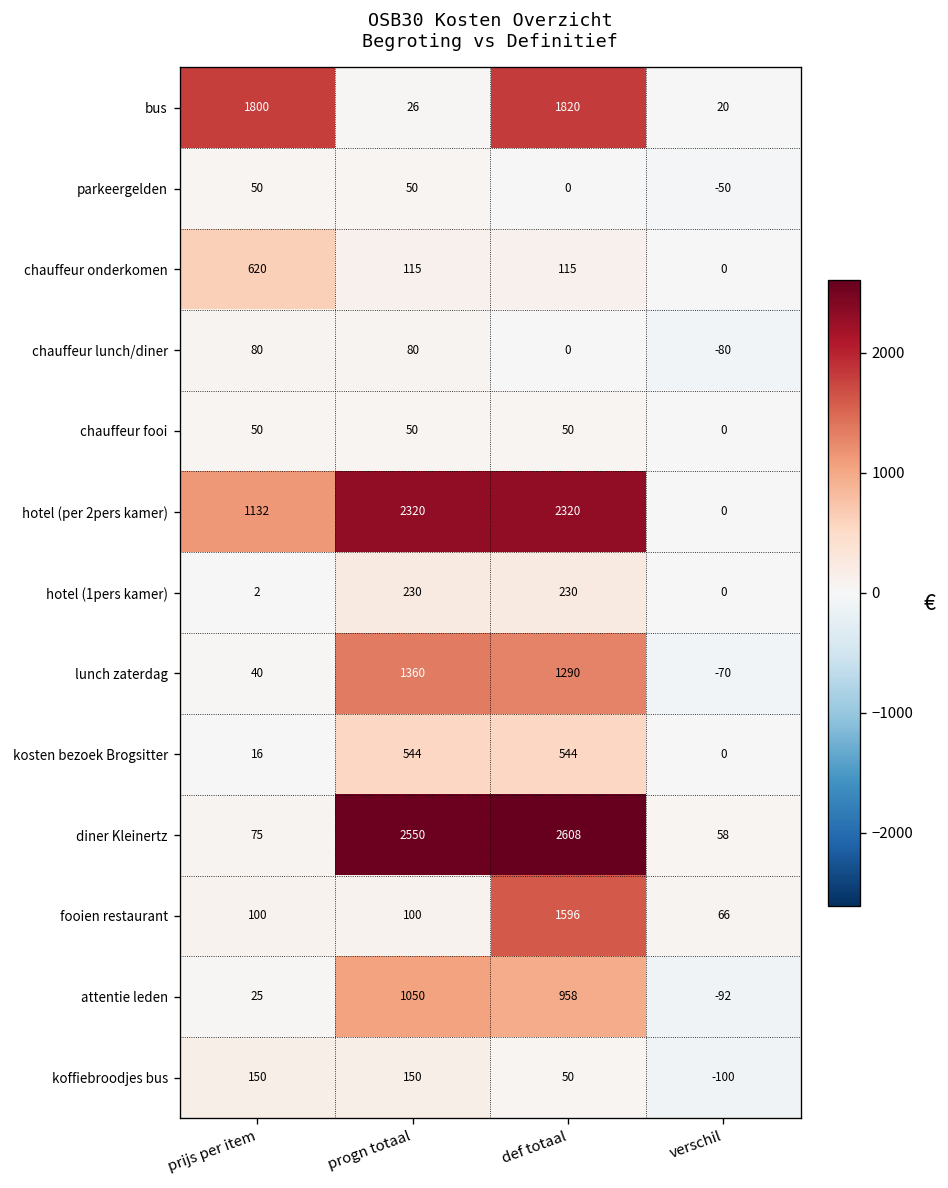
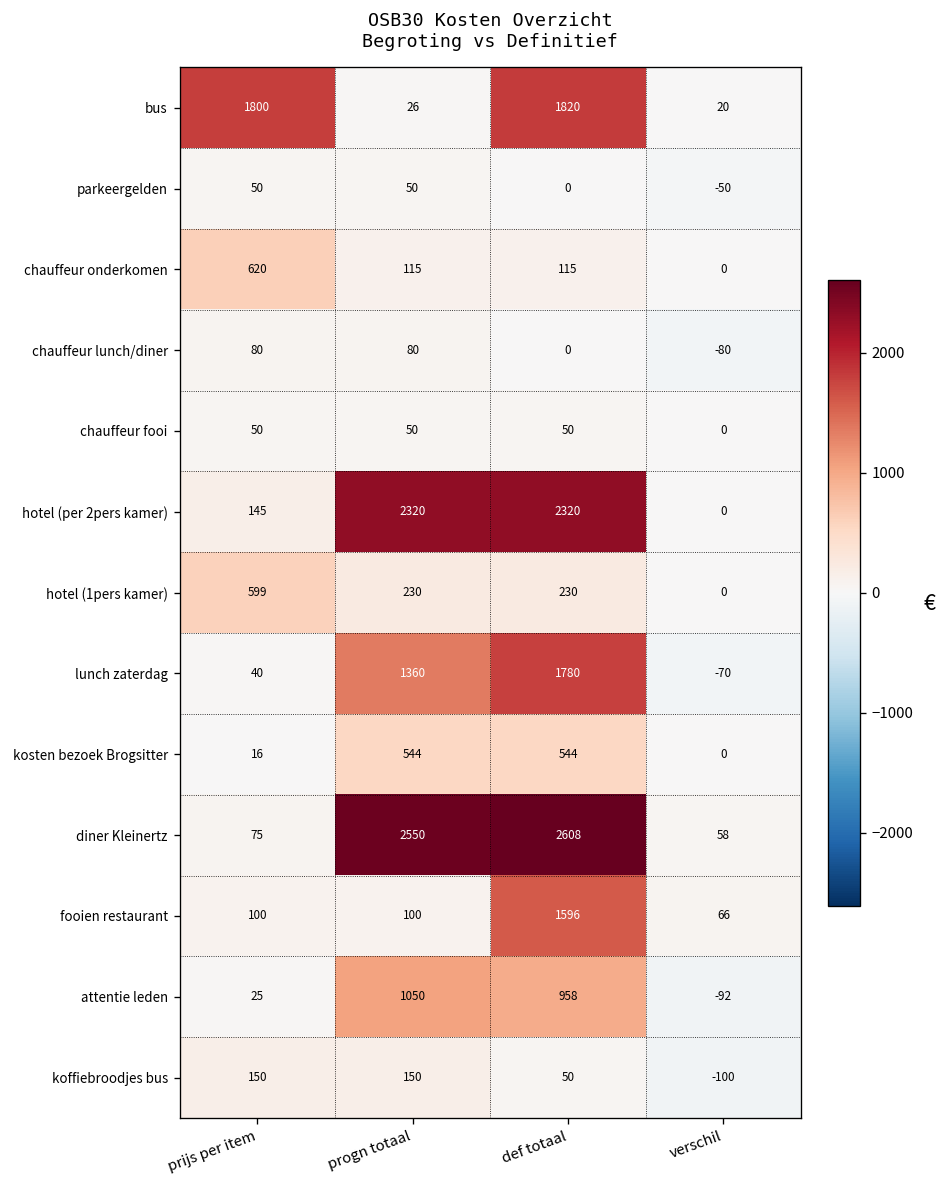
  {
    "bus": {
      "prijs per item": 1800,
      "progn totaal": 26,
      "def totaal": 1820,
      "verschil": 20
    },
    "parkeergelden": {
      "prijs per item": 50,
      "progn totaal": 50,
      "def totaal": 0,
      "verschil": -50
    },
    "chauffeur onderkomen": {
      "prijs per item": 620,
      "progn totaal": 115,
      "def totaal": 115,
      "verschil": 0
    },
    "chauffeur lunch/diner": {
      "prijs per item": 80,
      "progn totaal": 80,
      "def totaal": 0,
      "verschil": -80
    },
    "chauffeur fooi": {
      "prijs per item": 50,
      "progn totaal": 50,
      "def totaal": 50,
      "verschil": 0
    },
    "hotel (per 2pers kamer)": {
-     "prijs per item": 1132,
+     "prijs per item": 145,
      "progn totaal": 2320,
      "def totaal": 2320,
      "verschil": 0
    },
    "hotel (1pers kamer)": {
-     "prijs per item": 2,
+     "prijs per item": 599,
      "progn totaal": 230,
      "def totaal": 230,
      "verschil": 0
    },
    "lunch zaterdag": {
      "prijs per item": 40,
      "progn totaal": 1360,
-     "def totaal": 1290,
+     "def totaal": 1780,
      "verschil": -70
    },
    "kosten bezoek Brogsitter": {
      "prijs per item": 16,
      "progn totaal": 544,
      "def totaal": 544,
      "verschil": 0
    },
    "diner Kleinertz": {
      "prijs per item": 75,
      "progn totaal": 2550,
      "def totaal": 2608,
      "verschil": 58
    },
    "fooien restaurant": {
      "prijs per item": 100,
      "progn totaal": 100,
      "def totaal": 1596,
      "verschil": 66
    },
    "attentie leden": {
      "prijs per item": 25,
      "progn totaal": 1050,
      "def totaal": 958,
      "verschil": -92
    },
    "koffiebroodjes bus": {
      "prijs per item": 150,
      "progn totaal": 150,
      "def totaal": 50,
      "verschil": -100
    }
  }
